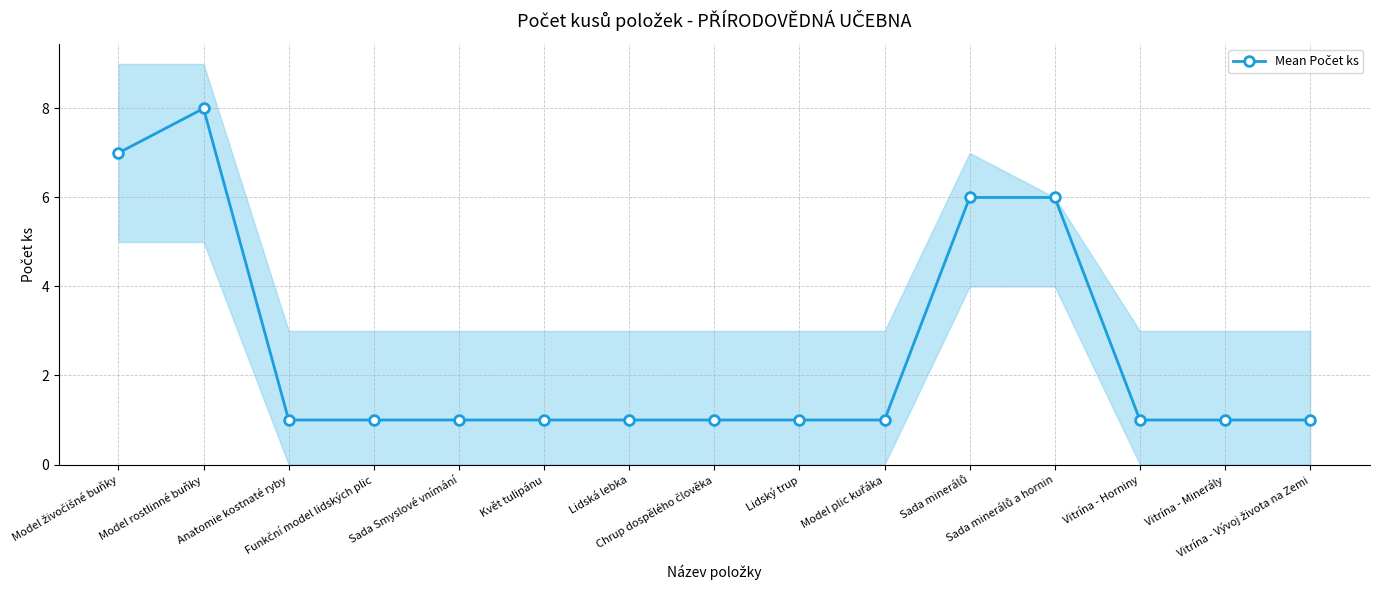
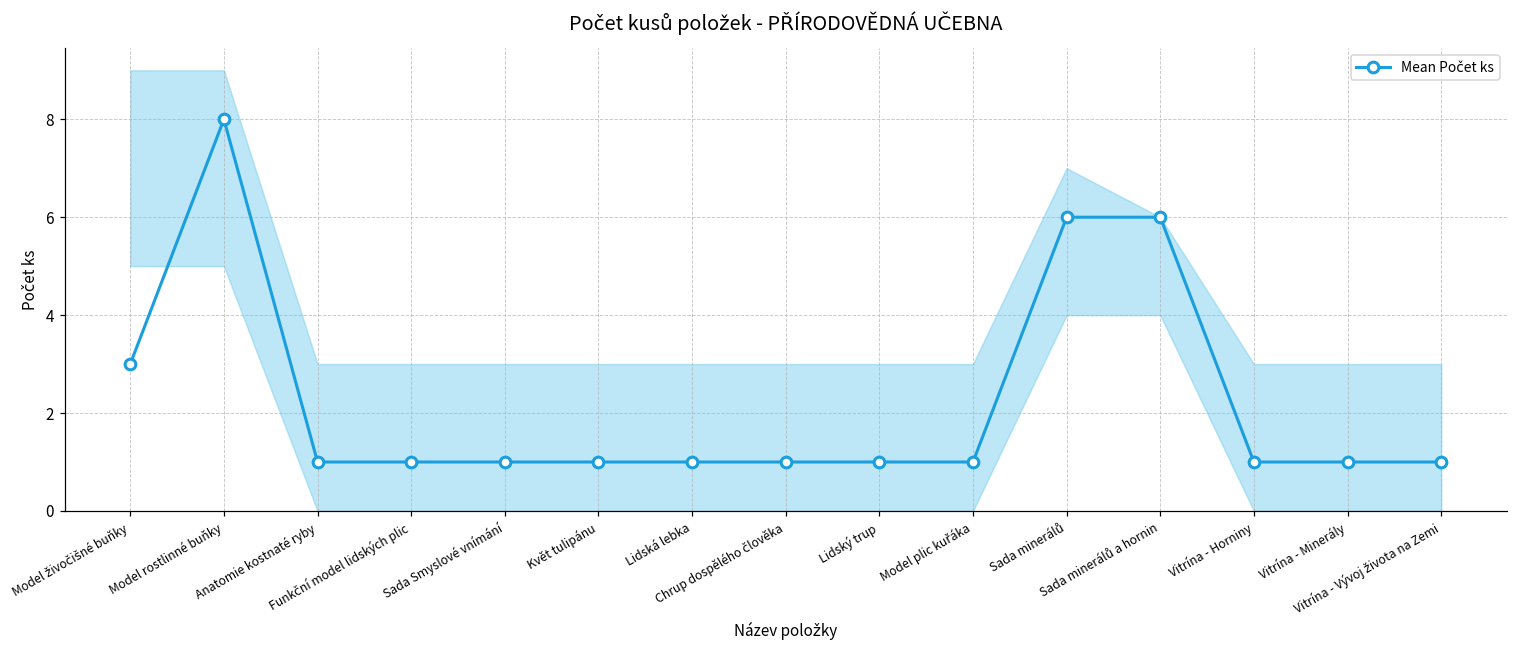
  {
    "Mean Počet ks": {
-     "Model živočišné buňky": 7,
+     "Model živočišné buňky": 3,
      "Model rostlinné buňky": 8,
      "Anatomie kostnaté ryby": 1,
      "Funkční model lidských plic": 1,
      "Sada Smyslové vnímání": 1,
      "Květ tulipánu": 1,
      "Lidská lebka": 1,
      "Chrup dospělého člověka": 1,
      "Lidský trup": 1,
      "Model plic kuřáka": 1,
      "Sada minerálů": 6,
      "Vitrína - Horniny": 1,
      "Vitrína - Minerály": 1,
      "Vitrína - Vývoj života na Zemi": 1
    }
  }
